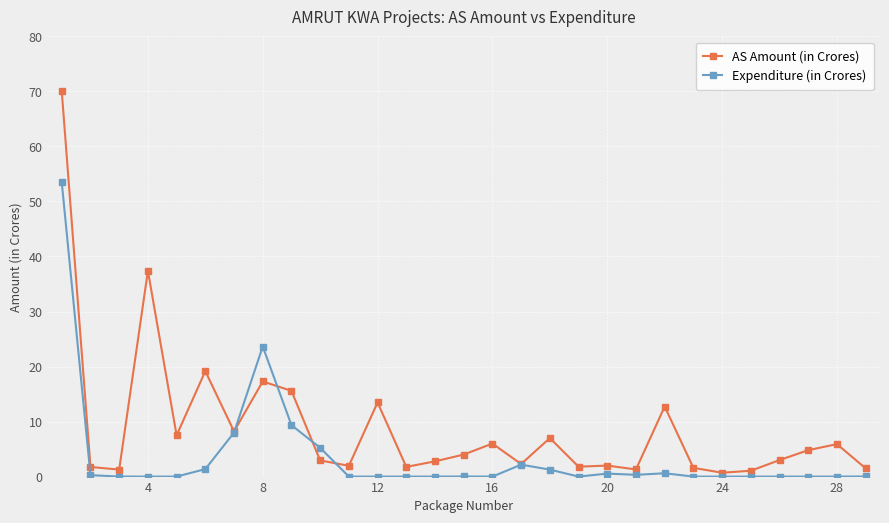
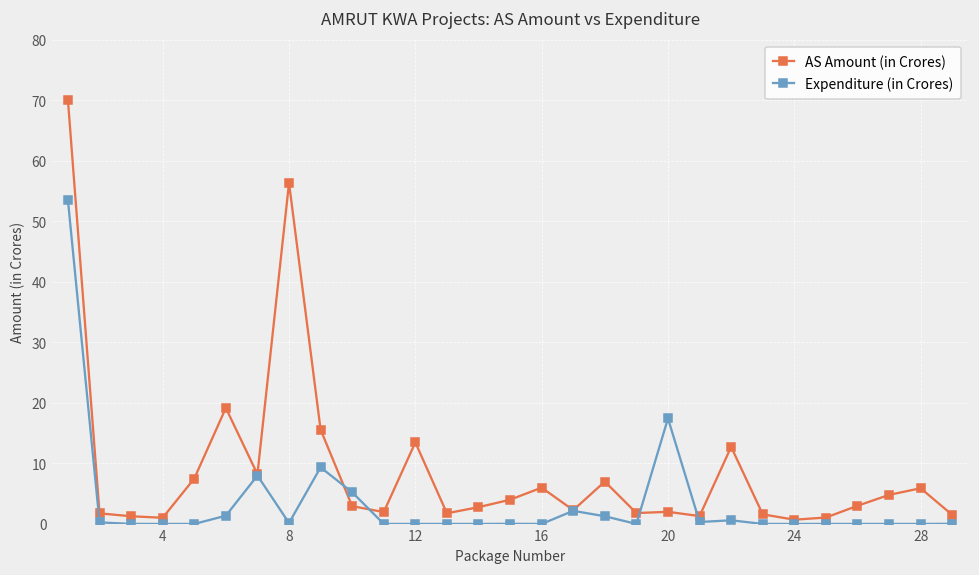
  {
    "AS Amount (in Crores)": {
-     "4": 37,
-     "8": 17,
+     "4": 1,
+     "8": 56,
      "12": 13,
      "16": 6,
      "20": 2,
      "24": 1,
      "28": 6
    },
    "Expenditure (in Crores)": {
      "4": 0,
-     "8": 24,
+     "8": 0,
      "12": 0,
      "16": 0,
-     "20": 1,
+     "20": 17,
      "24": 0,
      "28": 0
    }
  }
